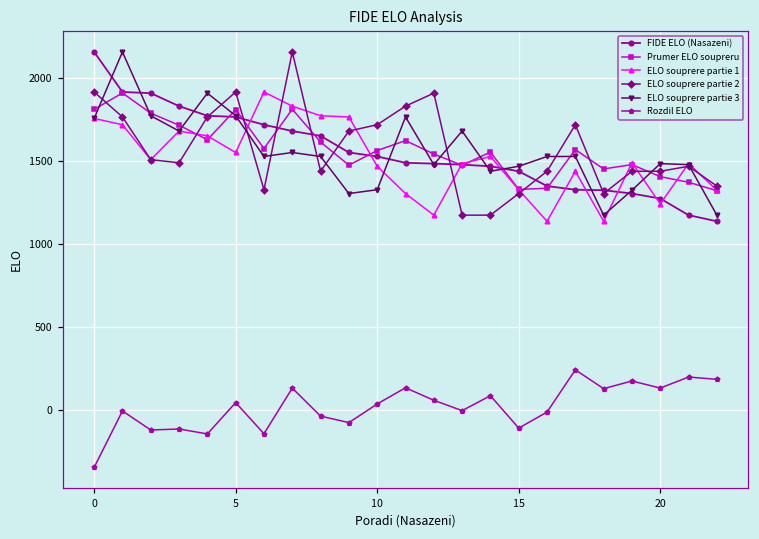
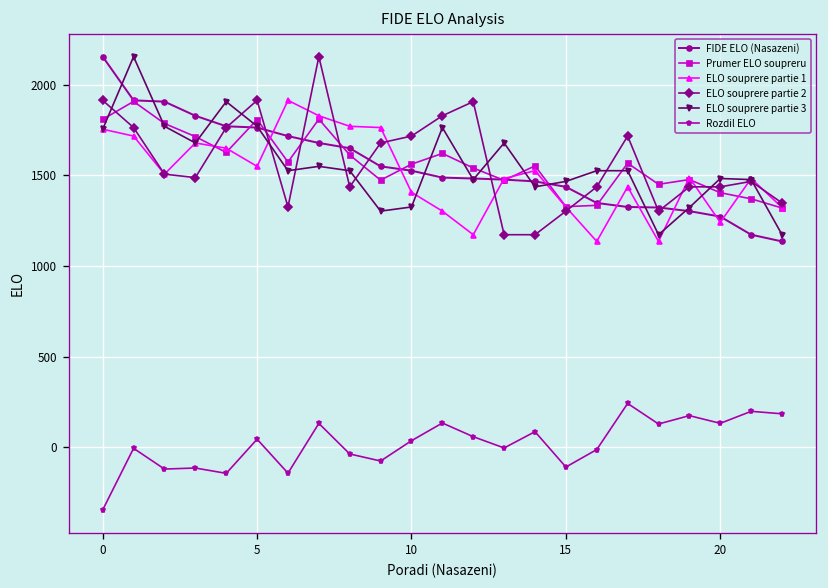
  {
    "ELO souprere partie 1": {
      "5": 1550,
-     "10": 1470,
+     "10": 1410,
      "20": 1240
    }
  }
